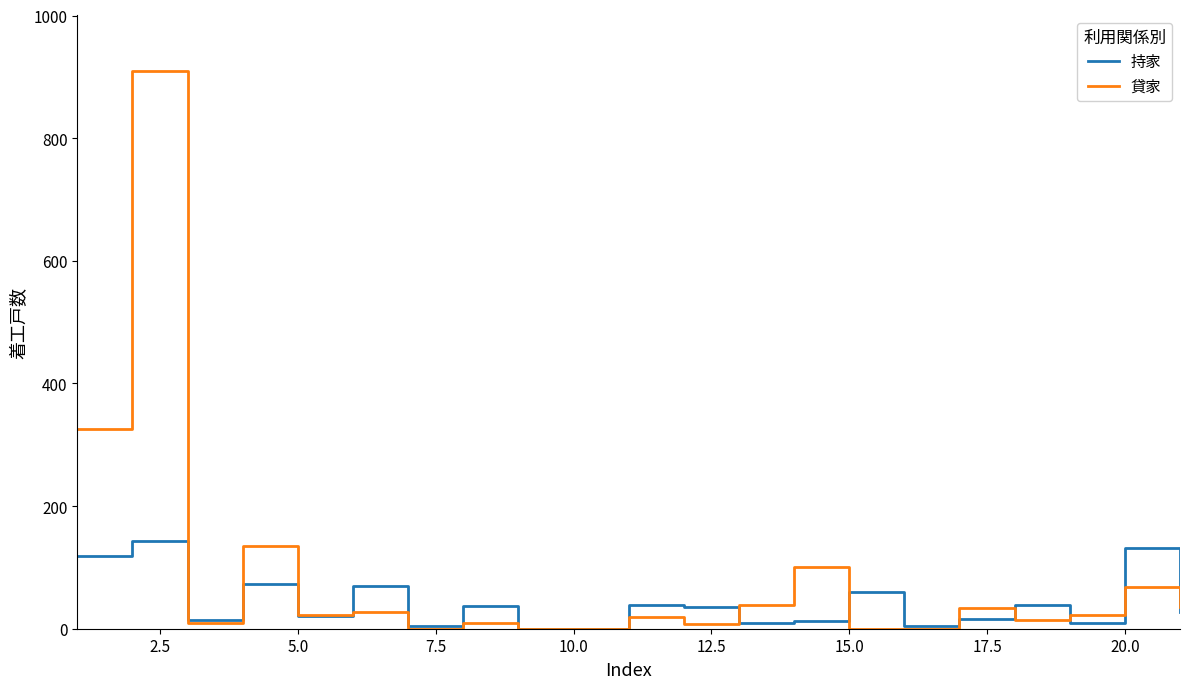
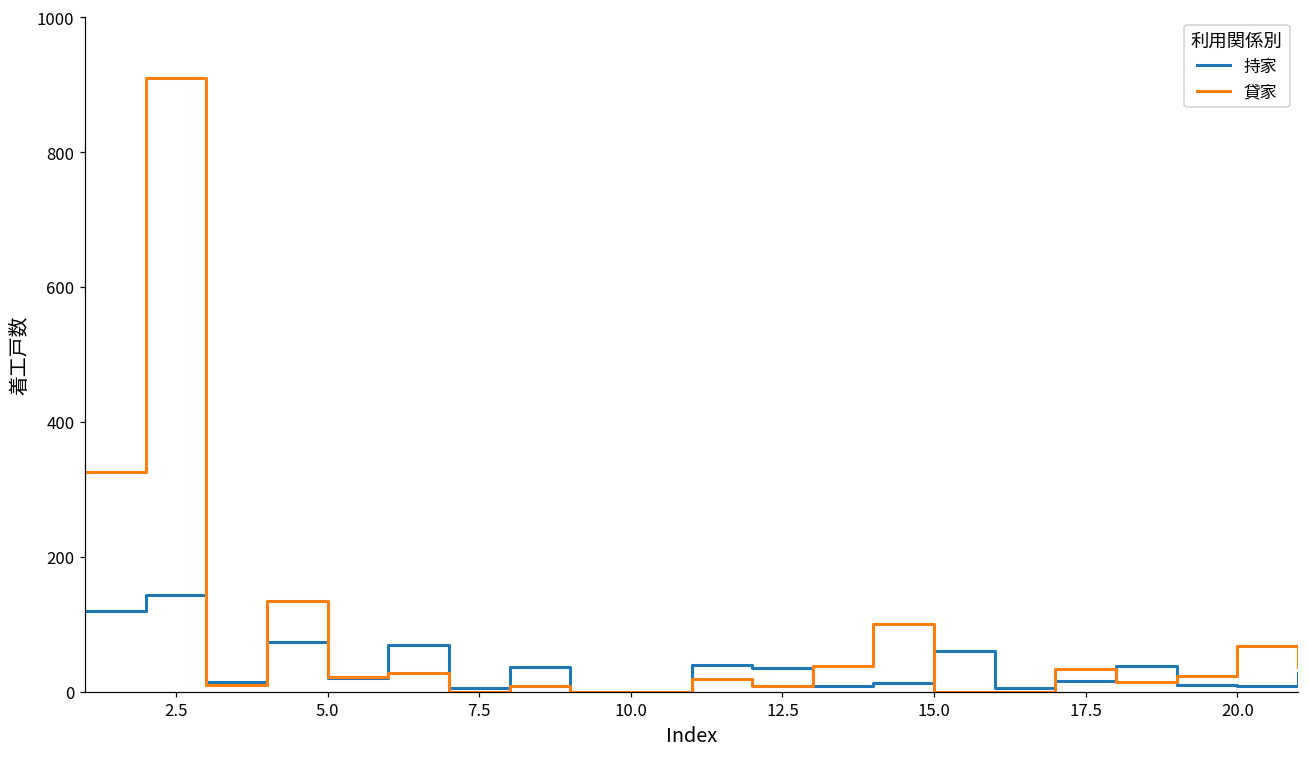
  {
    "持家": {
      "15.0": 60,
-     "20.0": 130
+     "20.0": 10
    },
    "貸家": {
      "15.0": 0,
      "20.0": 70
    }
  }
